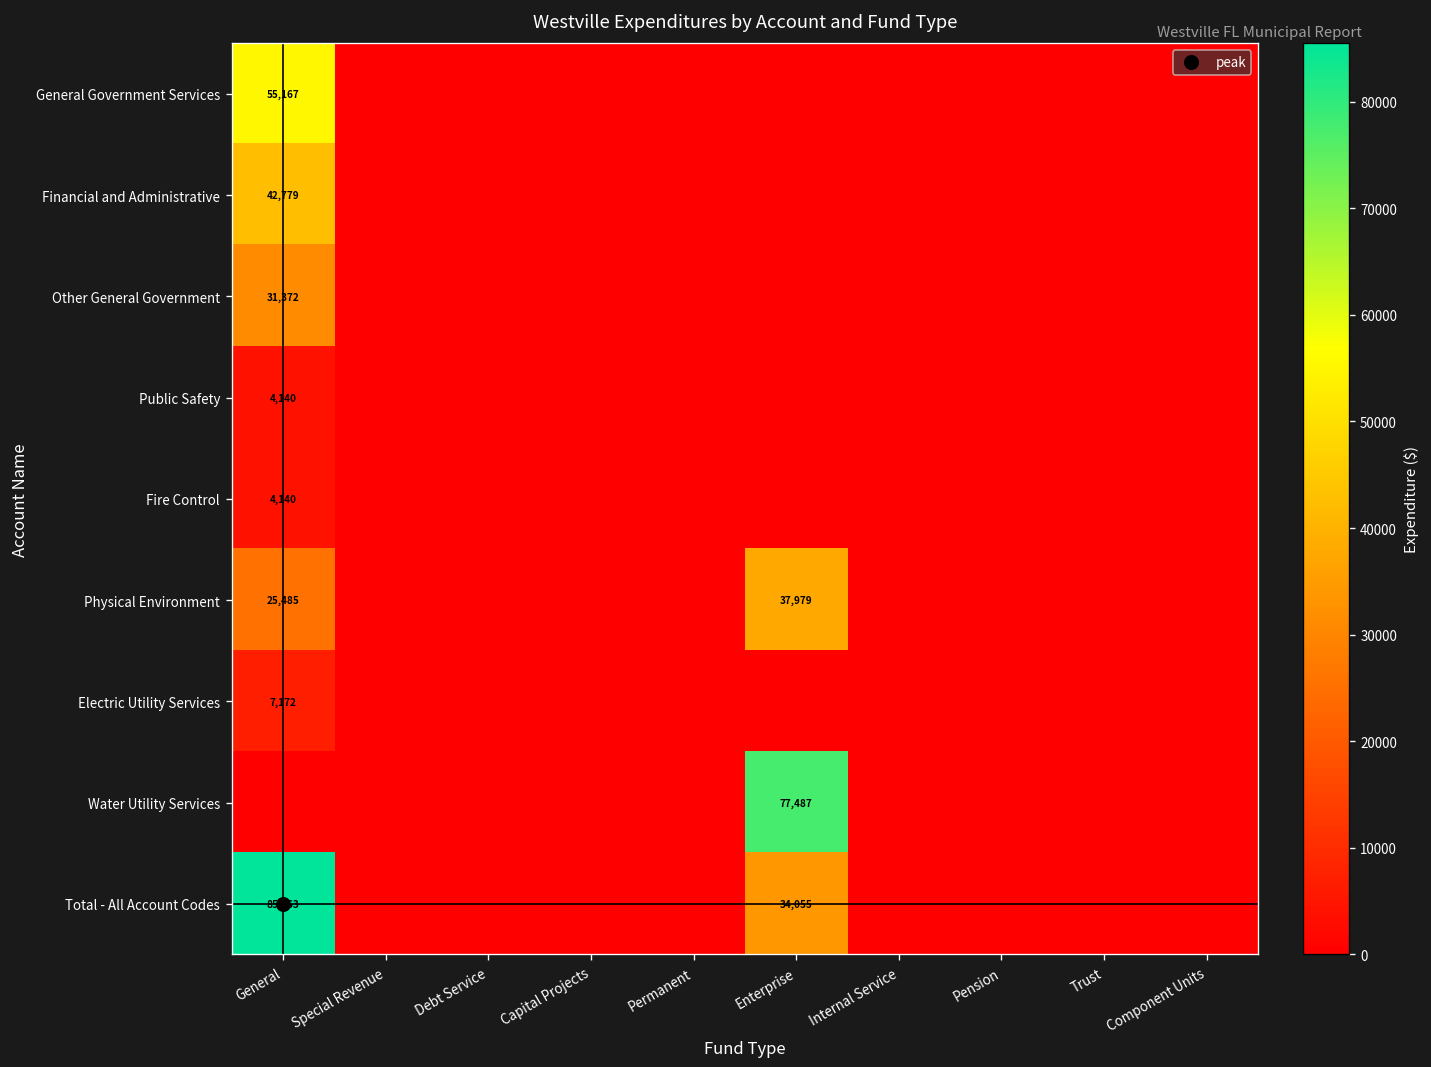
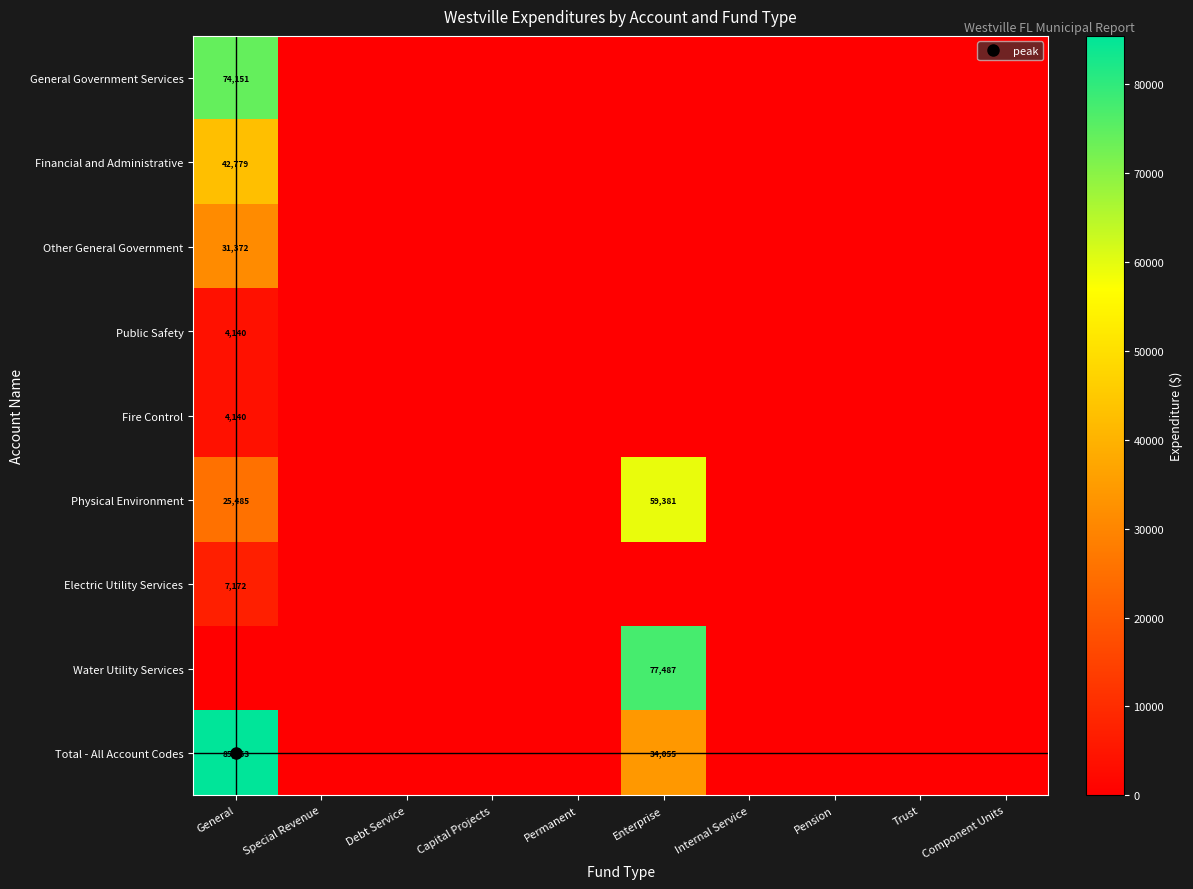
  {
    "General Government Services": {
-     "General": "55,167"
+     "General": "74,151"
    },
    "Financial and Administrative": {
      "General": "42,779"
    },
    "Other General Government": {
      "General": "31,372"
    },
    "Public Safety": {
      "General": "4,140"
    },
    "Fire Control": {
      "General": "4,140"
    },
    "Physical Environment": {
      "General": "25,485",
-     "Enterprise": "37,979"
+     "Enterprise": "59,381"
    },
    "Electric Utility Services": {
      "General": "7,172"
    },
    "Water Utility Services": {
      "Enterprise": "77,487"
    },
    "Total - All Account Codes": {
      "Enterprise": "34,055"
    }
  }
